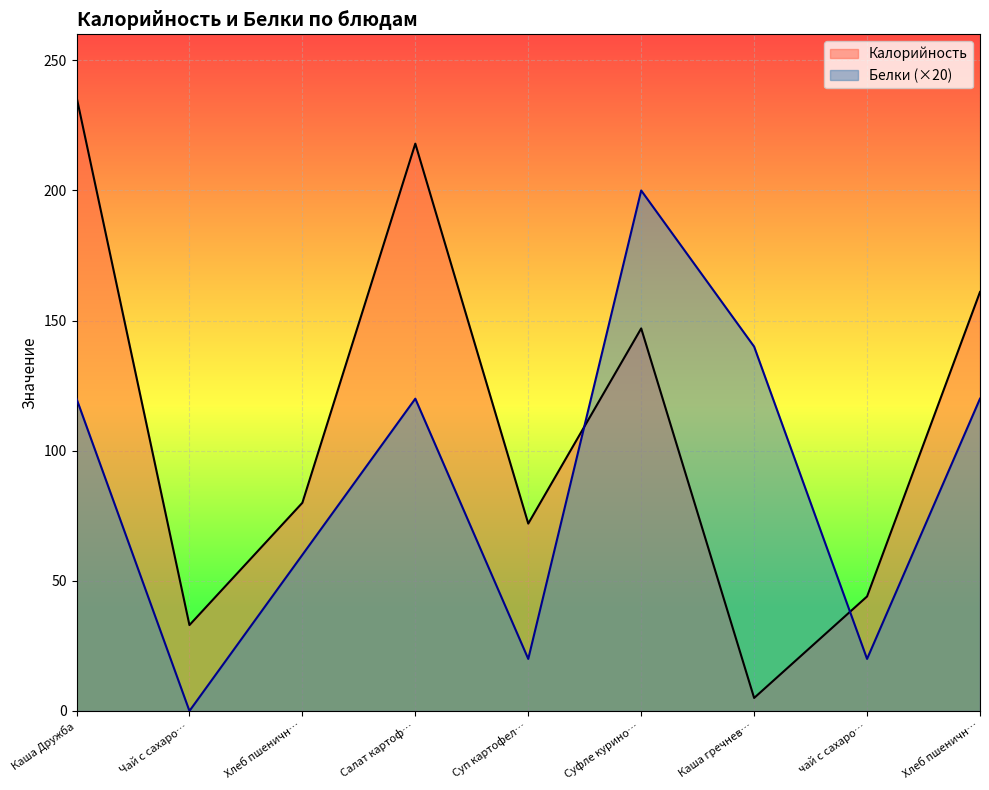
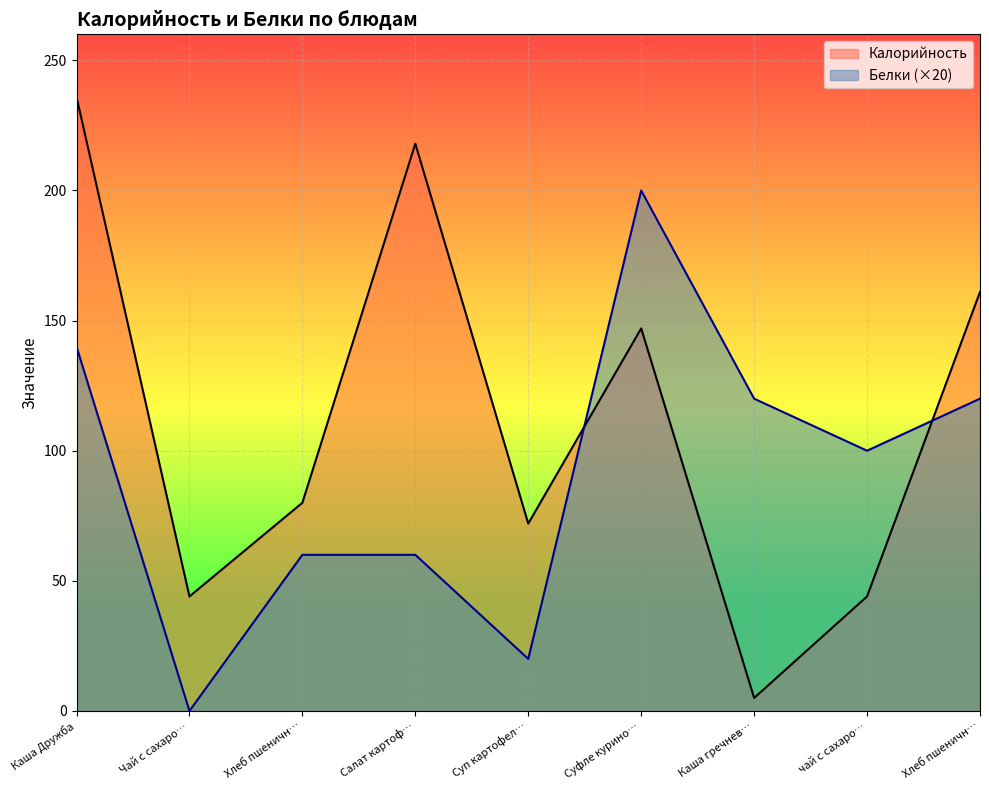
  {
    "Калорийность": {
      "Каша Дружба": 236,
-     "Чай с сахаро…": 33,
+     "Чай с сахаро…": 44,
      "Салат картоф…": 218,
      "Суп картофел…": 72,
      "Суфле курино…": 147,
      "Каша гречнев…": 5,
      "чай с сахаро…": 44
    },
    "Белки (×20)": {
-     "Каша Дружба": 120,
+     "Каша Дружба": 140,
      "Чай с сахаро…": 0,
-     "Салат картоф…": 120,
+     "Салат картоф…": 60,
      "Суп картофел…": 20,
      "Суфле курино…": 200,
-     "Каша гречнев…": 140,
-     "чай с сахаро…": 20
+     "Каша гречнев…": 120,
+     "чай с сахаро…": 100
    }
  }
